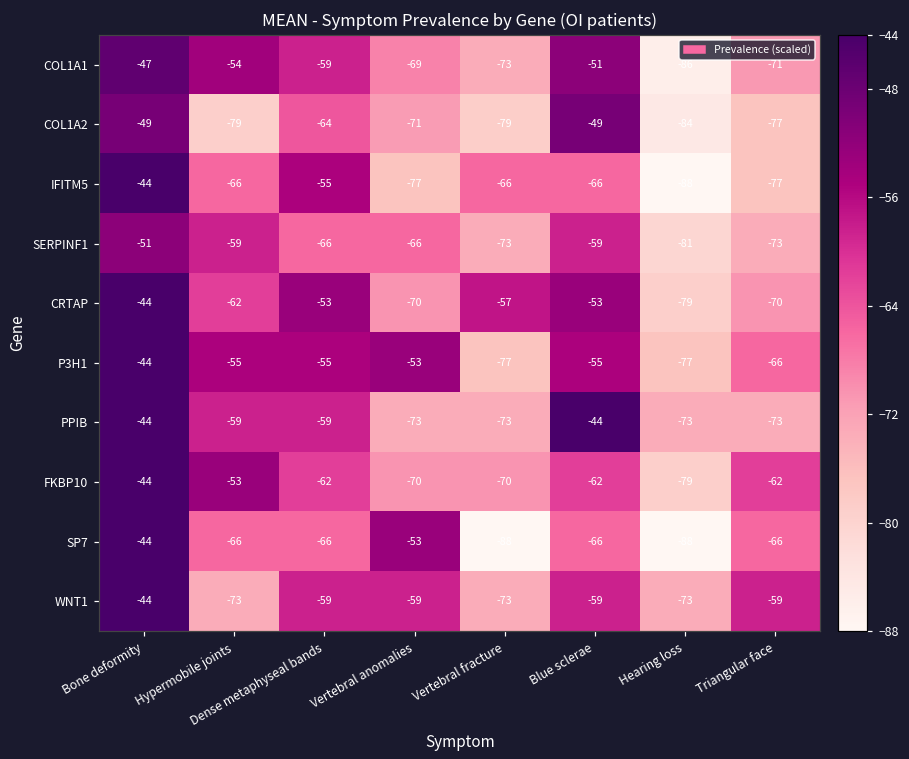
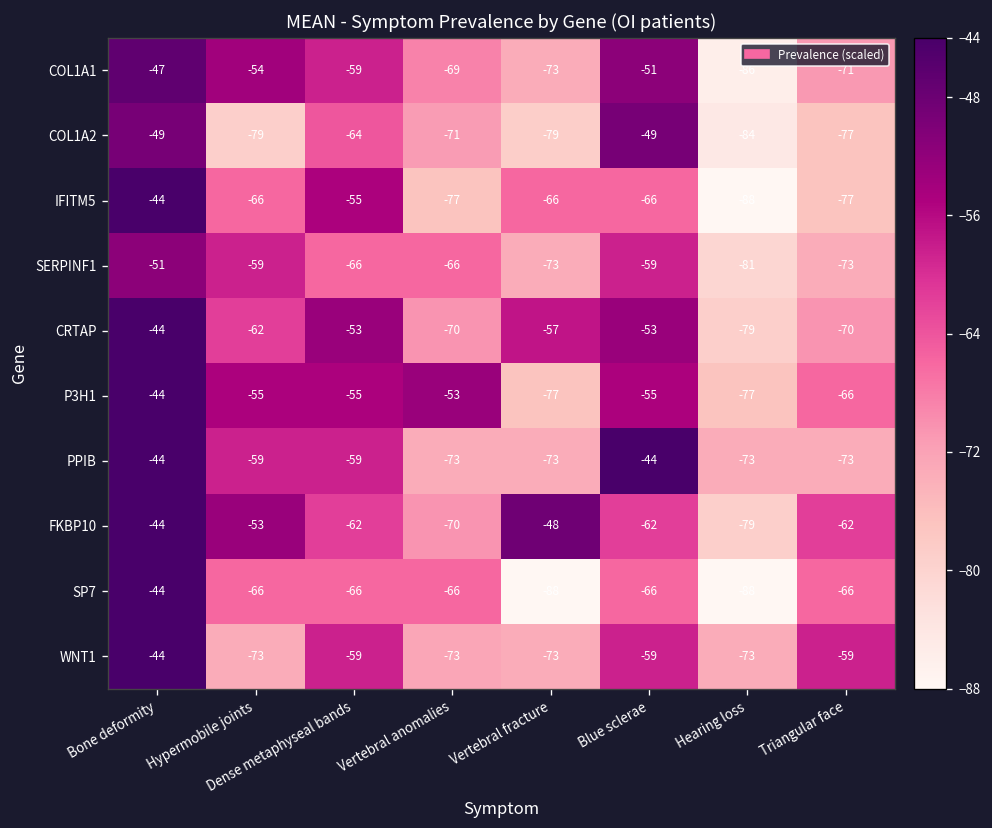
  {
    "COL1A1": {
      "Bone deformity": -47,
      "Hypermobile joints": -54,
      "Dense metaphyseal bands": -59,
      "Vertebral anomalies": -69,
      "Vertebral fracture": -73,
      "Blue sclerae": -51
    },
    "COL1A2": {
      "Bone deformity": -49,
      "Hypermobile joints": -79,
      "Dense metaphyseal bands": -64,
      "Vertebral anomalies": -71,
      "Vertebral fracture": -79,
      "Blue sclerae": -49,
      "Triangular face": -77
    },
    "IFITM5": {
      "Bone deformity": -44,
      "Hypermobile joints": -66,
      "Dense metaphyseal bands": -55,
      "Vertebral anomalies": -77,
      "Vertebral fracture": -66,
      "Blue sclerae": -66,
      "Triangular face": -77
    },
    "SERPINF1": {
      "Bone deformity": -51,
      "Hypermobile joints": -59,
      "Dense metaphyseal bands": -66,
      "Vertebral anomalies": -66,
      "Vertebral fracture": -73,
      "Blue sclerae": -59,
      "Triangular face": -73
    },
    "CRTAP": {
      "Bone deformity": -44,
      "Hypermobile joints": -62,
      "Dense metaphyseal bands": -53,
      "Vertebral anomalies": -70,
      "Vertebral fracture": -57,
      "Blue sclerae": -53,
      "Hearing loss": -79,
      "Triangular face": -70
    },
    "P3H1": {
      "Bone deformity": -44,
      "Hypermobile joints": -55,
      "Dense metaphyseal bands": -55,
      "Vertebral anomalies": -53,
      "Vertebral fracture": -77,
      "Blue sclerae": -55,
      "Hearing loss": -77,
      "Triangular face": -66
    },
    "PPIB": {
      "Bone deformity": -44,
      "Hypermobile joints": -59,
      "Dense metaphyseal bands": -59,
      "Vertebral anomalies": -73,
      "Vertebral fracture": -73,
      "Blue sclerae": -44,
      "Hearing loss": -73,
      "Triangular face": -73
    },
    "FKBP10": {
      "Bone deformity": -44,
      "Hypermobile joints": -53,
      "Dense metaphyseal bands": -62,
      "Vertebral anomalies": -70,
-     "Vertebral fracture": -70,
+     "Vertebral fracture": -48,
      "Blue sclerae": -62,
      "Hearing loss": -79,
      "Triangular face": -62
    },
    "SP7": {
      "Bone deformity": -44,
      "Hypermobile joints": -66,
      "Dense metaphyseal bands": -66,
-     "Vertebral anomalies": -53,
+     "Vertebral anomalies": -66,
      "Blue sclerae": -66,
      "Triangular face": -66
    },
    "WNT1": {
      "Bone deformity": -44,
      "Hypermobile joints": -73,
      "Dense metaphyseal bands": -59,
-     "Vertebral anomalies": -59,
+     "Vertebral anomalies": -73,
      "Vertebral fracture": -73,
      "Blue sclerae": -59,
      "Hearing loss": -73,
      "Triangular face": -59
    }
  }
